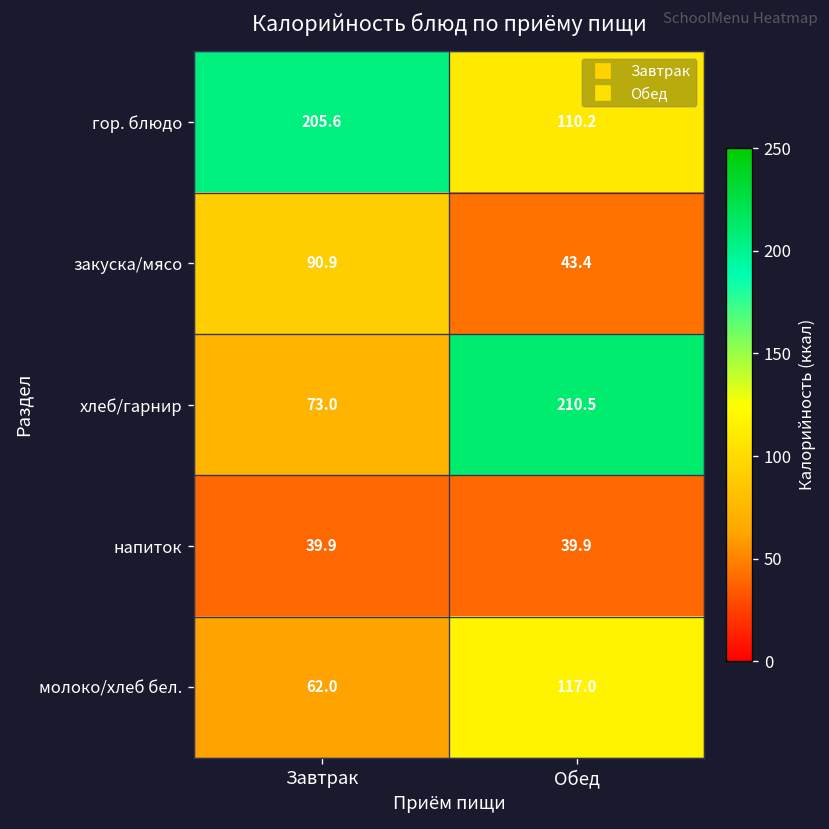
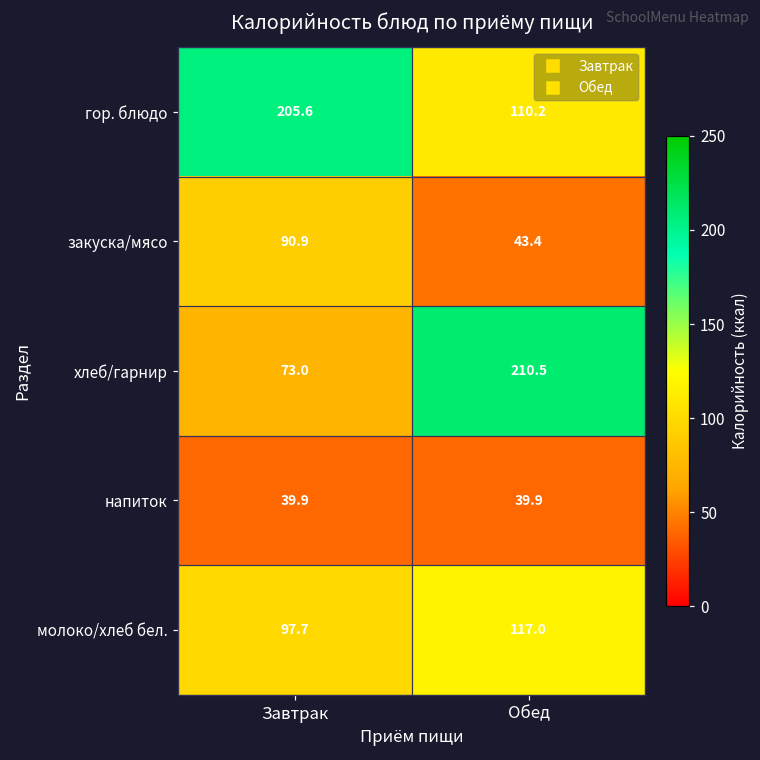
  {
    "гор. блюдо": {
      "Завтрак": 205.6,
      "Обед": 110.2
    },
    "закуска/мясо": {
      "Завтрак": 90.9,
      "Обед": 43.4
    },
    "хлеб/гарнир": {
      "Завтрак": 73.0,
      "Обед": 210.5
    },
    "напиток": {
      "Завтрак": 39.9,
      "Обед": 39.9
    },
    "молоко/хлеб бел.": {
-     "Завтрак": 62.0,
+     "Завтрак": 97.7,
      "Обед": 117.0
    }
  }
